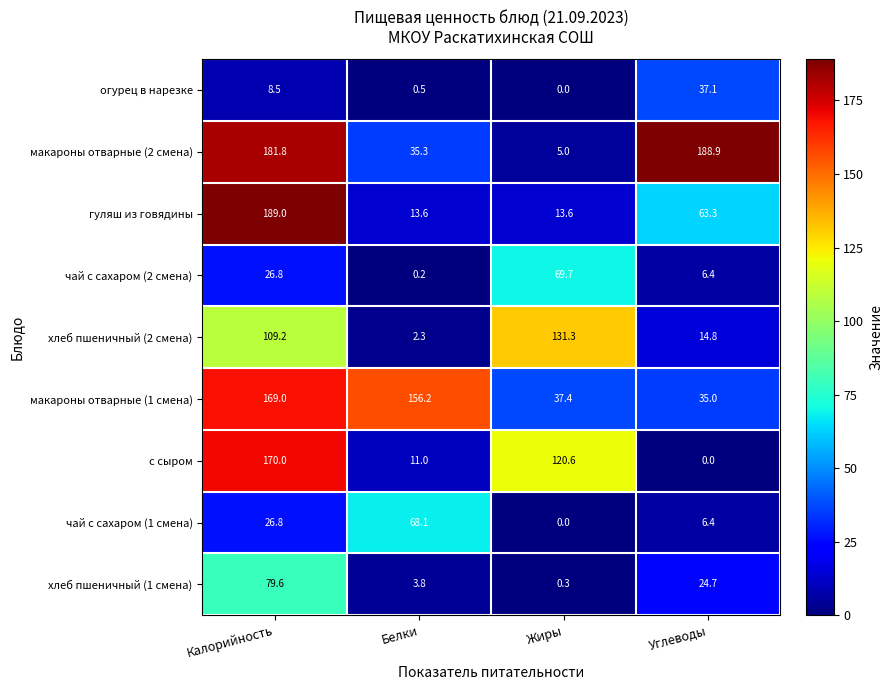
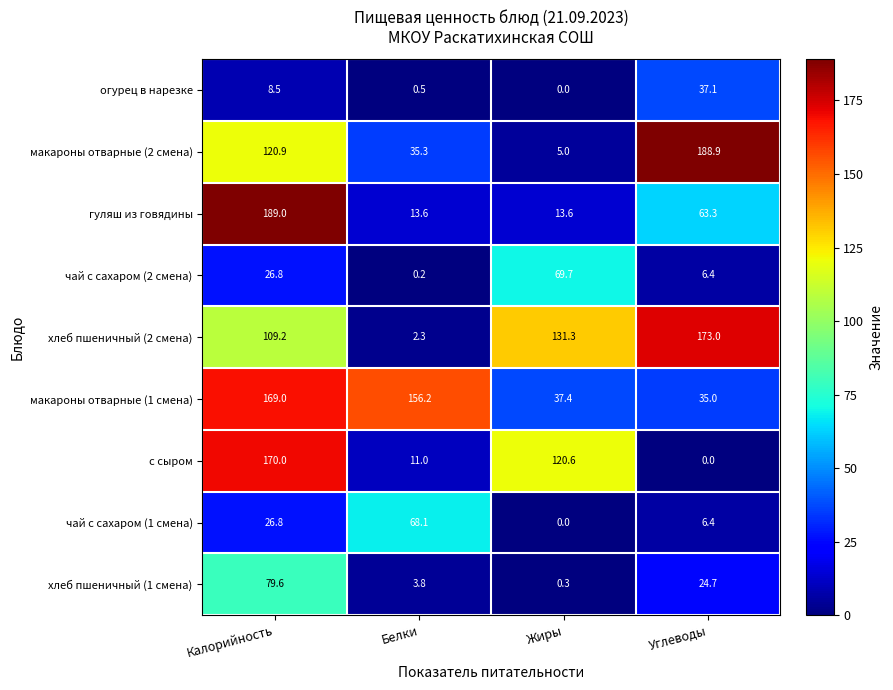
  {
    "огурец в нарезке": {
      "Калорийность": 8.5,
      "Белки": 0.5,
      "Жиры": 0.0,
      "Углеводы": 37.1
    },
    "макароны отварные (2 смена)": {
-     "Калорийность": 181.8,
+     "Калорийность": 120.9,
      "Белки": 35.3,
      "Жиры": 5.0,
      "Углеводы": 188.9
    },
    "гуляш из говядины": {
      "Калорийность": 189.0,
      "Белки": 13.6,
      "Жиры": 13.6,
      "Углеводы": 63.3
    },
    "чай с сахаром (2 смена)": {
      "Калорийность": 26.8,
      "Белки": 0.2,
      "Жиры": 69.7,
      "Углеводы": 6.4
    },
    "хлеб пшеничный (2 смена)": {
      "Калорийность": 109.2,
      "Белки": 2.3,
      "Жиры": 131.3,
-     "Углеводы": 14.8
+     "Углеводы": 173.0
    },
    "макароны отварные (1 смена)": {
      "Калорийность": 169.0,
      "Белки": 156.2,
      "Жиры": 37.4,
      "Углеводы": 35.0
    },
    "с сыром": {
      "Калорийность": 170.0,
      "Белки": 11.0,
      "Жиры": 120.6,
      "Углеводы": 0.0
    },
    "чай с сахаром (1 смена)": {
      "Калорийность": 26.8,
      "Белки": 68.1,
      "Жиры": 0.0,
      "Углеводы": 6.4
    },
    "хлеб пшеничный (1 смена)": {
      "Калорийность": 79.6,
      "Белки": 3.8,
      "Жиры": 0.3,
      "Углеводы": 24.7
    }
  }
